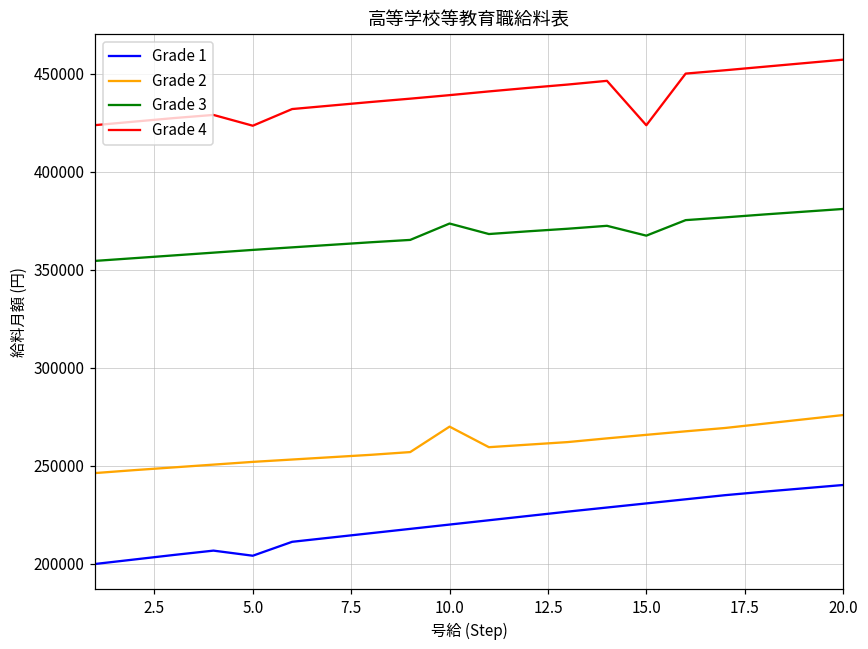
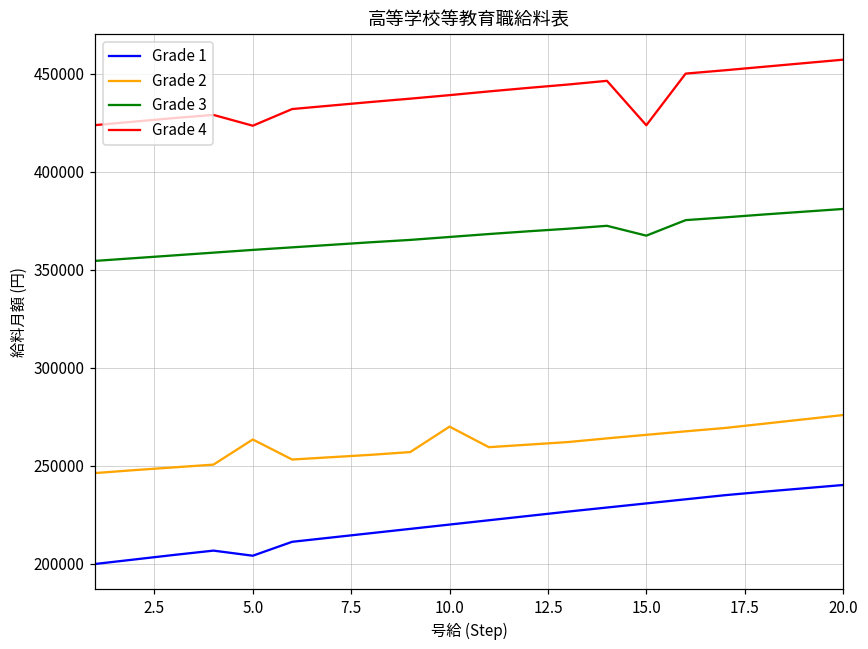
  {
    "Grade 1": {
      "5.0": 204000,
      "10.0": 220000,
      "15.0": 231000,
      "20.0": 240000
    },
    "Grade 2": {
-     "5.0": 252000,
+     "5.0": 263000,
      "10.0": 270000,
      "15.0": 266000,
      "20.0": 276000
    },
    "Grade 3": {
      "5.0": 360000,
-     "10.0": 374000,
+     "10.0": 367000,
      "15.0": 367000,
      "20.0": 381000
    },
    "Grade 4": {
      "5.0": 424000,
      "10.0": 439000,
      "15.0": 424000,
      "20.0": 457000
    }
  }
